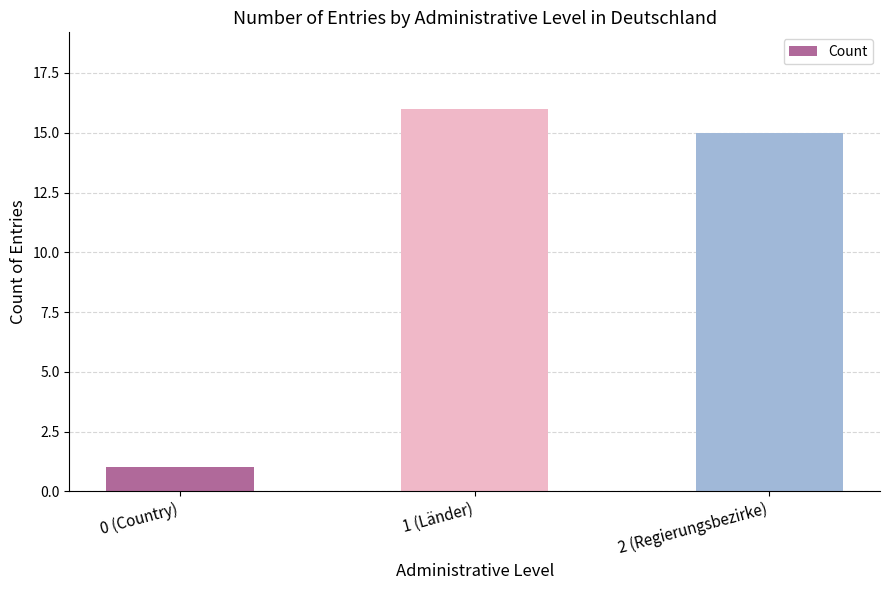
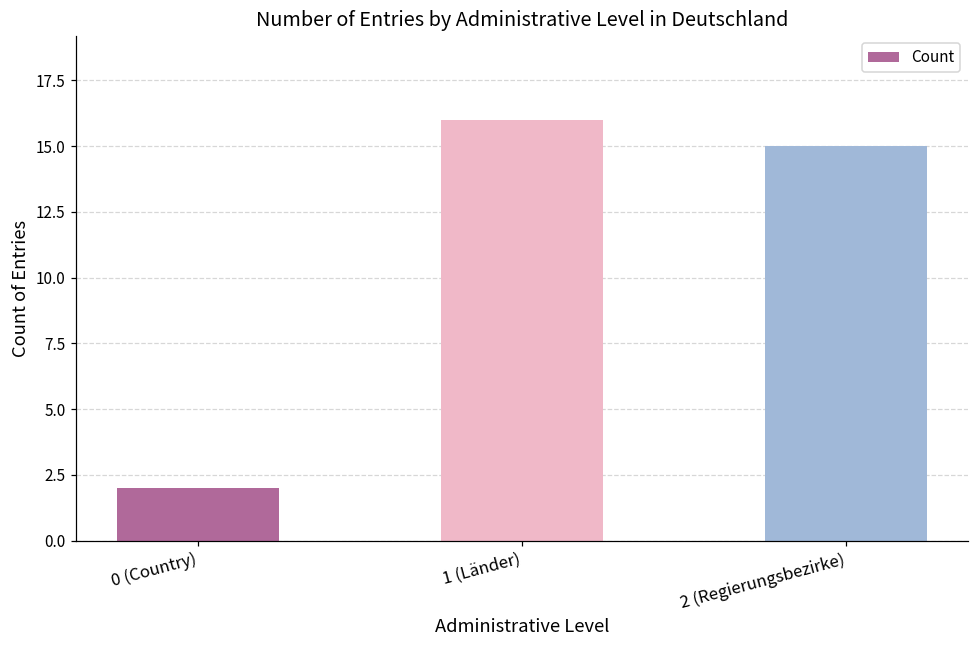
  {
-   "0 (Country)": 1,
+   "0 (Country)": 2,
    "1 (Länder)": 16,
    "2 (Regierungsbezirke)": 15
  }
